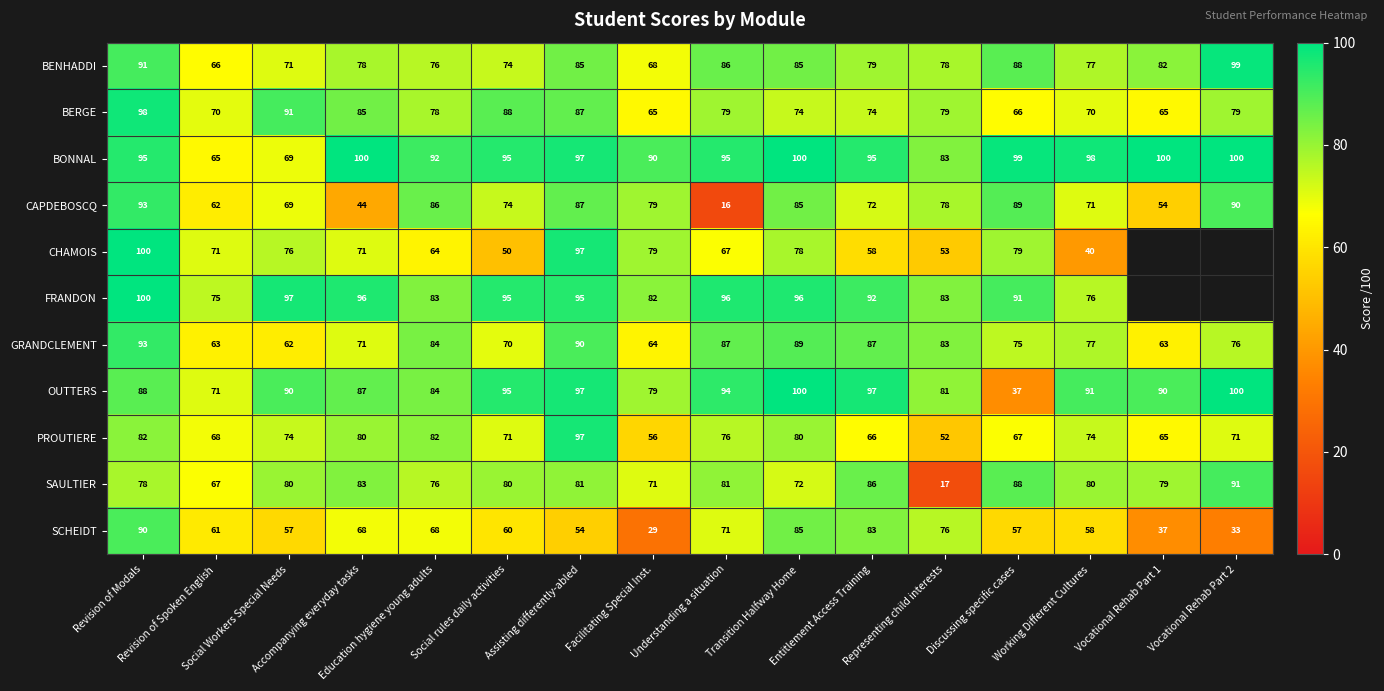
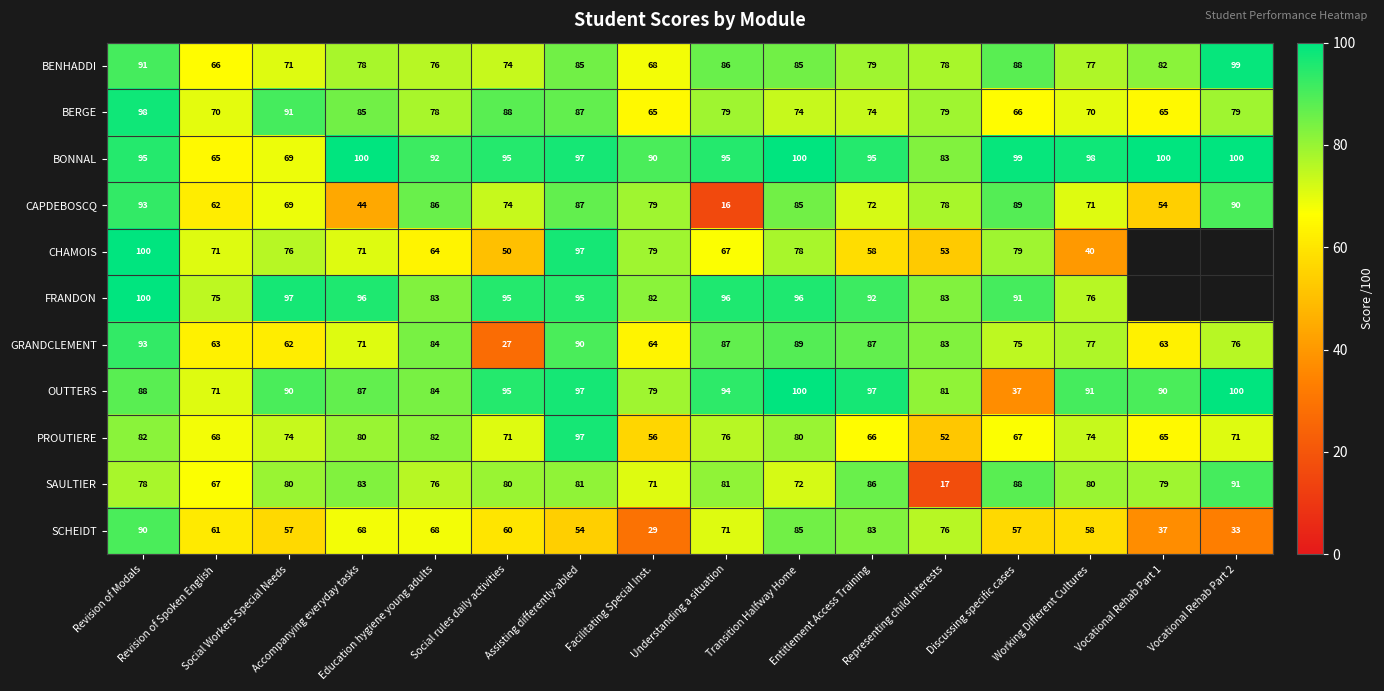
  {
    "BENHADDI": {
      "Revision of Modals": 91,
      "Revision of Spoken English": 66,
      "Social Workers Special Needs": 71,
      "Accompanying everyday tasks": 78,
      "Education hygiene young adults": 76,
      "Social rules daily activities": 74,
      "Assisting differently-abled": 85,
      "Facilitating Special Inst.": 68,
      "Understanding a situation": 86,
      "Transition Halfway Home": 85,
      "Entitlement Access Training": 79,
      "Representing child interests": 78,
      "Discussing specific cases": 88,
      "Working Different Cultures": 77,
      "Vocational Rehab Part 1": 82,
      "Vocational Rehab Part 2": 99
    },
    "BERGE": {
      "Revision of Modals": 98,
      "Revision of Spoken English": 70,
      "Social Workers Special Needs": 91,
      "Accompanying everyday tasks": 85,
      "Education hygiene young adults": 78,
      "Social rules daily activities": 88,
      "Assisting differently-abled": 87,
      "Facilitating Special Inst.": 65,
      "Understanding a situation": 79,
      "Transition Halfway Home": 74,
      "Entitlement Access Training": 74,
      "Representing child interests": 79,
      "Discussing specific cases": 66,
      "Working Different Cultures": 70,
      "Vocational Rehab Part 1": 65,
      "Vocational Rehab Part 2": 79
    },
    "BONNAL": {
      "Revision of Modals": 95,
      "Revision of Spoken English": 65,
      "Social Workers Special Needs": 69,
      "Accompanying everyday tasks": 100,
      "Education hygiene young adults": 92,
      "Social rules daily activities": 95,
      "Assisting differently-abled": 97,
      "Facilitating Special Inst.": 90,
      "Understanding a situation": 95,
      "Transition Halfway Home": 100,
      "Entitlement Access Training": 95,
      "Representing child interests": 83,
      "Discussing specific cases": 99,
      "Working Different Cultures": 98,
      "Vocational Rehab Part 1": 100,
      "Vocational Rehab Part 2": 100
    },
    "CAPDEBOSCQ": {
      "Revision of Modals": 93,
      "Revision of Spoken English": 62,
      "Social Workers Special Needs": 69,
      "Accompanying everyday tasks": 44,
      "Education hygiene young adults": 86,
      "Social rules daily activities": 74,
      "Assisting differently-abled": 87,
      "Facilitating Special Inst.": 79,
      "Understanding a situation": 16,
      "Transition Halfway Home": 85,
      "Entitlement Access Training": 72,
      "Representing child interests": 78,
      "Discussing specific cases": 89,
      "Working Different Cultures": 71,
      "Vocational Rehab Part 1": 54,
      "Vocational Rehab Part 2": 90
    },
    "CHAMOIS": {
      "Revision of Modals": 100,
      "Revision of Spoken English": 71,
      "Social Workers Special Needs": 76,
      "Accompanying everyday tasks": 71,
      "Education hygiene young adults": 64,
      "Social rules daily activities": 50,
      "Assisting differently-abled": 97,
      "Facilitating Special Inst.": 79,
      "Understanding a situation": 67,
      "Transition Halfway Home": 78,
      "Entitlement Access Training": 58,
      "Representing child interests": 53,
      "Discussing specific cases": 79,
      "Working Different Cultures": 40
    },
    "FRANDON": {
      "Revision of Modals": 100,
      "Revision of Spoken English": 75,
      "Social Workers Special Needs": 97,
      "Accompanying everyday tasks": 96,
      "Education hygiene young adults": 83,
      "Social rules daily activities": 95,
      "Assisting differently-abled": 95,
      "Facilitating Special Inst.": 82,
      "Understanding a situation": 96,
      "Transition Halfway Home": 96,
      "Entitlement Access Training": 92,
      "Representing child interests": 83,
      "Discussing specific cases": 91,
      "Working Different Cultures": 76
    },
    "GRANDCLEMENT": {
      "Revision of Modals": 93,
      "Revision of Spoken English": 63,
      "Social Workers Special Needs": 62,
      "Accompanying everyday tasks": 71,
      "Education hygiene young adults": 84,
-     "Social rules daily activities": 70,
+     "Social rules daily activities": 27,
      "Assisting differently-abled": 90,
      "Facilitating Special Inst.": 64,
      "Understanding a situation": 87,
      "Transition Halfway Home": 89,
      "Entitlement Access Training": 87,
      "Representing child interests": 83,
      "Discussing specific cases": 75,
      "Working Different Cultures": 77,
      "Vocational Rehab Part 1": 63,
      "Vocational Rehab Part 2": 76
    },
    "OUTTERS": {
      "Revision of Modals": 88,
      "Revision of Spoken English": 71,
      "Social Workers Special Needs": 90,
      "Accompanying everyday tasks": 87,
      "Education hygiene young adults": 84,
      "Social rules daily activities": 95,
      "Assisting differently-abled": 97,
      "Facilitating Special Inst.": 79,
      "Understanding a situation": 94,
      "Transition Halfway Home": 100,
      "Entitlement Access Training": 97,
      "Representing child interests": 81,
      "Discussing specific cases": 37,
      "Working Different Cultures": 91,
      "Vocational Rehab Part 1": 90,
      "Vocational Rehab Part 2": 100
    },
    "PROUTIERE": {
      "Revision of Modals": 82,
      "Revision of Spoken English": 68,
      "Social Workers Special Needs": 74,
      "Accompanying everyday tasks": 80,
      "Education hygiene young adults": 82,
      "Social rules daily activities": 71,
      "Assisting differently-abled": 97,
      "Facilitating Special Inst.": 56,
      "Understanding a situation": 76,
      "Transition Halfway Home": 80,
      "Entitlement Access Training": 66,
      "Representing child interests": 52,
      "Discussing specific cases": 67,
      "Working Different Cultures": 74,
      "Vocational Rehab Part 1": 65,
      "Vocational Rehab Part 2": 71
    },
    "SAULTIER": {
      "Revision of Modals": 78,
      "Revision of Spoken English": 67,
      "Social Workers Special Needs": 80,
      "Accompanying everyday tasks": 83,
      "Education hygiene young adults": 76,
      "Social rules daily activities": 80,
      "Assisting differently-abled": 81,
      "Facilitating Special Inst.": 71,
      "Understanding a situation": 81,
      "Transition Halfway Home": 72,
      "Entitlement Access Training": 86,
      "Representing child interests": 17,
      "Discussing specific cases": 88,
      "Working Different Cultures": 80,
      "Vocational Rehab Part 1": 79,
      "Vocational Rehab Part 2": 91
    },
    "SCHEIDT": {
      "Revision of Modals": 90,
      "Revision of Spoken English": 61,
      "Social Workers Special Needs": 57,
      "Accompanying everyday tasks": 68,
      "Education hygiene young adults": 68,
      "Social rules daily activities": 60,
      "Assisting differently-abled": 54,
      "Facilitating Special Inst.": 29,
      "Understanding a situation": 71,
      "Transition Halfway Home": 85,
      "Entitlement Access Training": 83,
      "Representing child interests": 76,
      "Discussing specific cases": 57,
      "Working Different Cultures": 58,
      "Vocational Rehab Part 1": 37,
      "Vocational Rehab Part 2": 33
    }
  }
